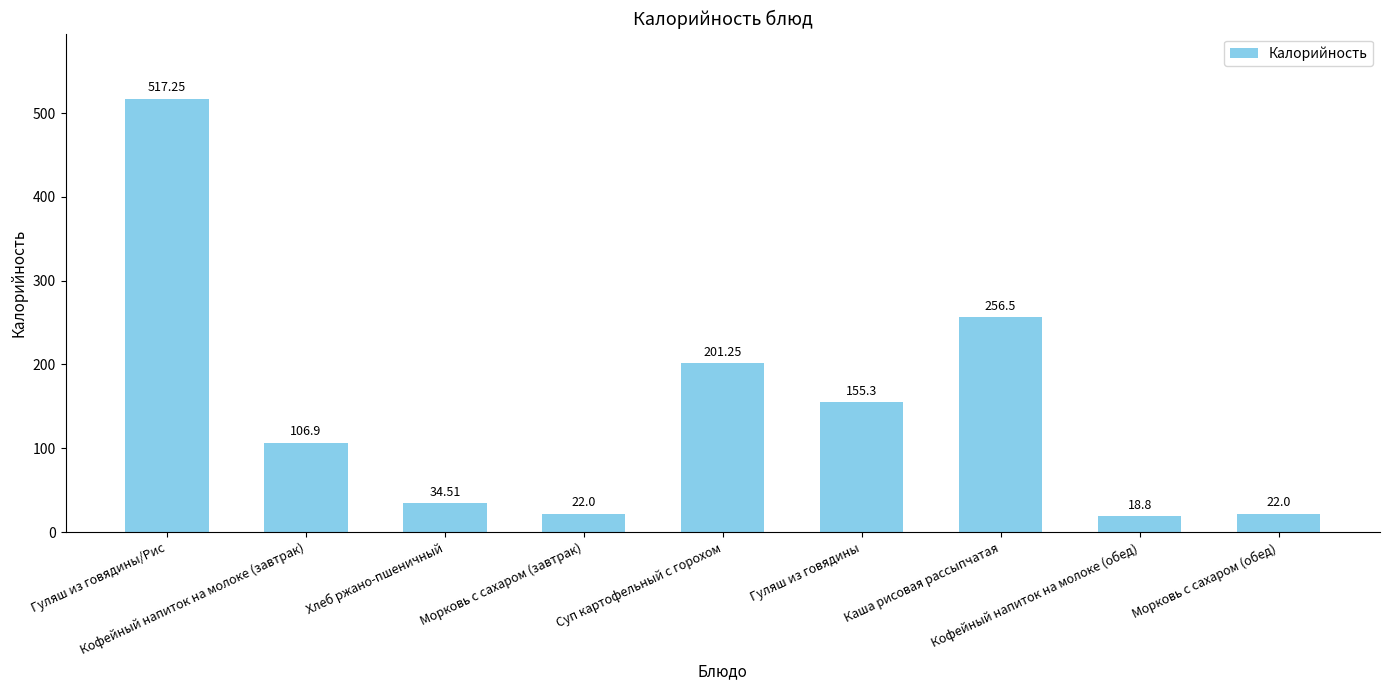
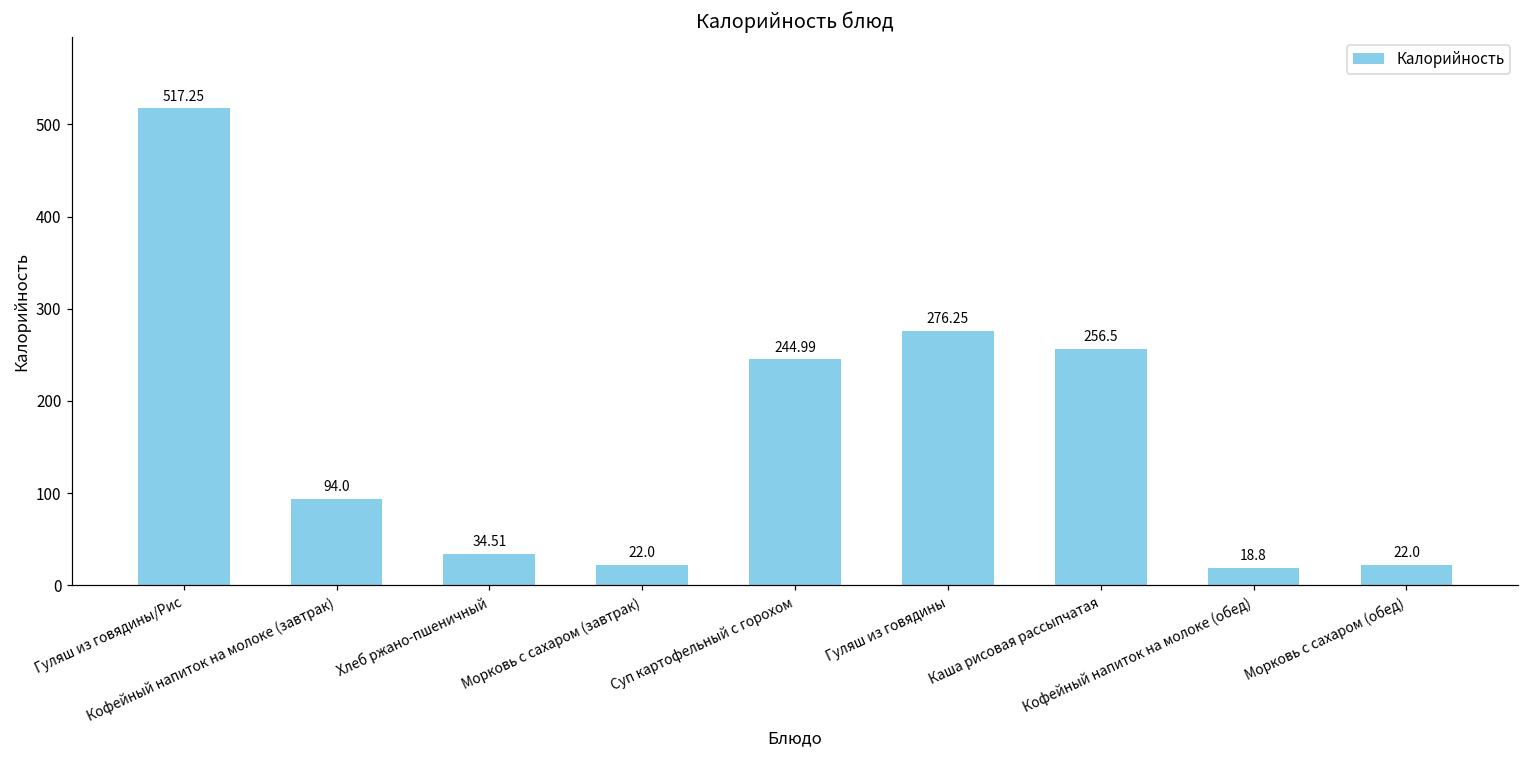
  {
    "Гуляш из говядины/Рис": 517.25,
-   "Кофейный напиток на молоке (завтрак)": 106.9,
+   "Кофейный напиток на молоке (завтрак)": 94.0,
    "Хлеб ржано-пшеничный": 34.51,
    "Морковь с сахаром (завтрак)": 22.0,
-   "Суп картофельный с горохом": 201.25,
-   "Гуляш из говядины": 155.3,
+   "Суп картофельный с горохом": 244.99,
+   "Гуляш из говядины": 276.25,
    "Каша рисовая рассыпчатая": 256.5,
    "Кофейный напиток на молоке (обед)": 18.8,
    "Морковь с сахаром (обед)": 22.0
  }
